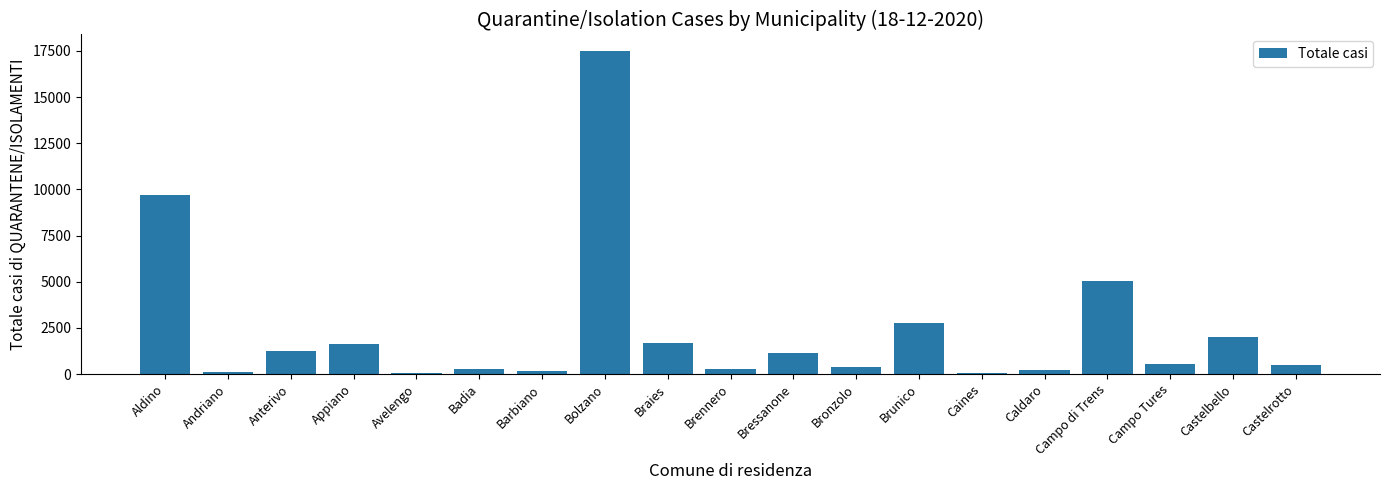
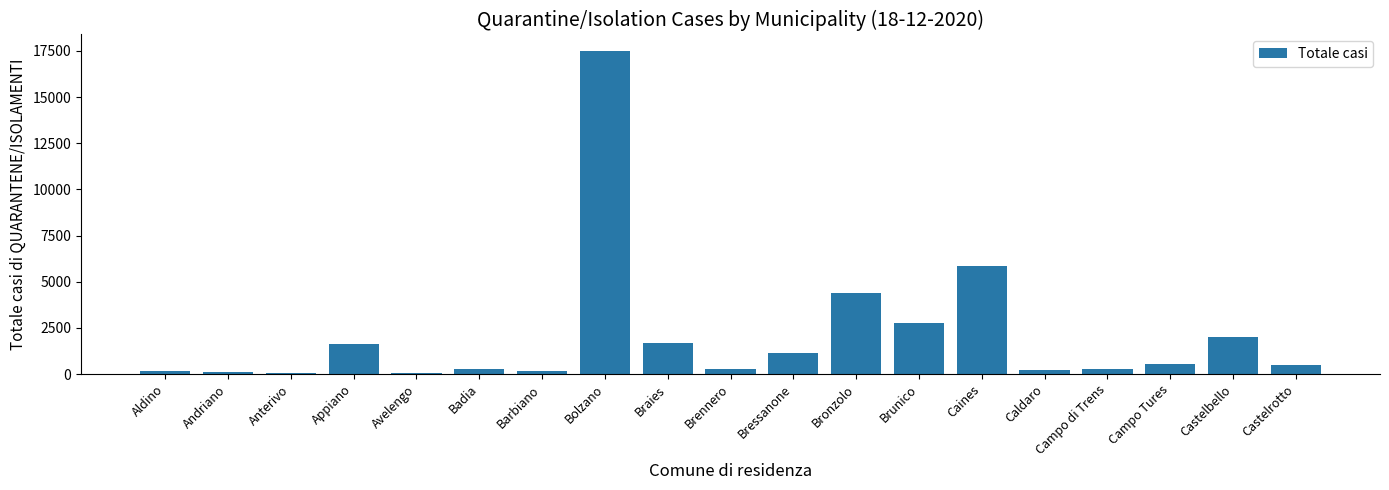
  {
-   "Aldino": 9700,
-   "Anterivo": 1200,
+   "Aldino": 100,
+   "Anterivo": 0,
    "Appiano": 1600,
    "Badia": 300,
    "Barbiano": 100,
    "Bolzano": 17500,
    "Braies": 1700,
    "Brennero": 300,
    "Bressanone": 1200,
-   "Bronzolo": 400,
+   "Bronzolo": 4400,
    "Brunico": 2800,
-   "Caines": 0,
+   "Caines": 5900,
    "Caldaro": 200,
-   "Campo di Trens": 5100,
+   "Campo di Trens": 300,
    "Campo Tures": 500,
    "Castelbello": 2000,
    "Castelrotto": 500
  }
